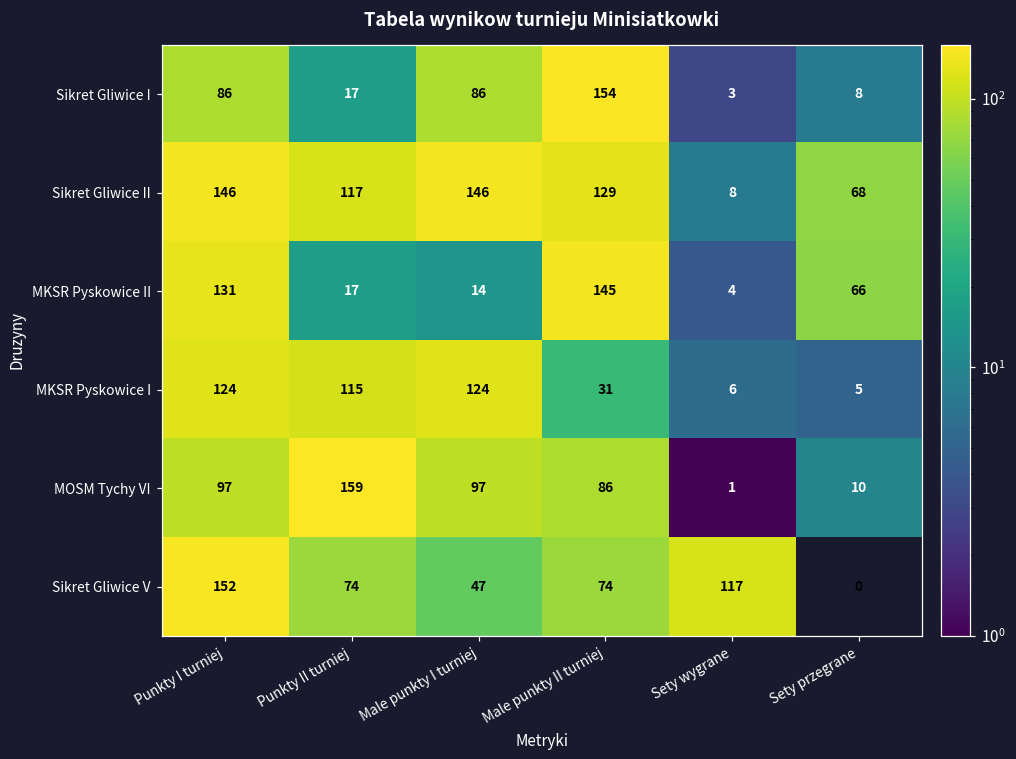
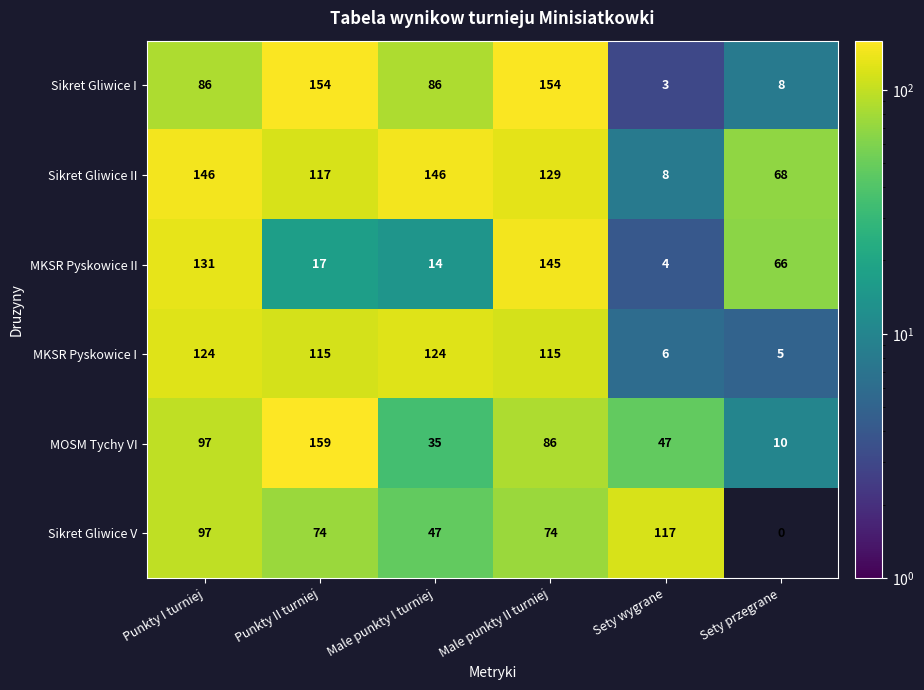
  {
    "Sikret Gliwice I": {
      "Punkty I turniej": 86,
-     "Punkty II turniej": 17,
+     "Punkty II turniej": 154,
      "Male punkty I turniej": 86,
      "Male punkty II turniej": 154,
      "Sety wygrane": 3,
      "Sety przegrane": 8
    },
    "Sikret Gliwice II": {
      "Punkty I turniej": 146,
      "Punkty II turniej": 117,
      "Male punkty I turniej": 146,
      "Male punkty II turniej": 129,
      "Sety wygrane": 8,
      "Sety przegrane": 68
    },
    "MKSR Pyskowice II": {
      "Punkty I turniej": 131,
      "Punkty II turniej": 17,
      "Male punkty I turniej": 14,
      "Male punkty II turniej": 145,
      "Sety wygrane": 4,
      "Sety przegrane": 66
    },
    "MKSR Pyskowice I": {
      "Punkty I turniej": 124,
      "Punkty II turniej": 115,
      "Male punkty I turniej": 124,
-     "Male punkty II turniej": 31,
+     "Male punkty II turniej": 115,
      "Sety wygrane": 6,
      "Sety przegrane": 5
    },
    "MOSM Tychy VI": {
      "Punkty I turniej": 97,
      "Punkty II turniej": 159,
-     "Male punkty I turniej": 97,
+     "Male punkty I turniej": 35,
      "Male punkty II turniej": 86,
-     "Sety wygrane": 1,
+     "Sety wygrane": 47,
      "Sety przegrane": 10
    },
    "Sikret Gliwice V": {
-     "Punkty I turniej": 152,
+     "Punkty I turniej": 97,
      "Punkty II turniej": 74,
      "Male punkty I turniej": 47,
      "Male punkty II turniej": 74,
      "Sety wygrane": 117
    }
  }
